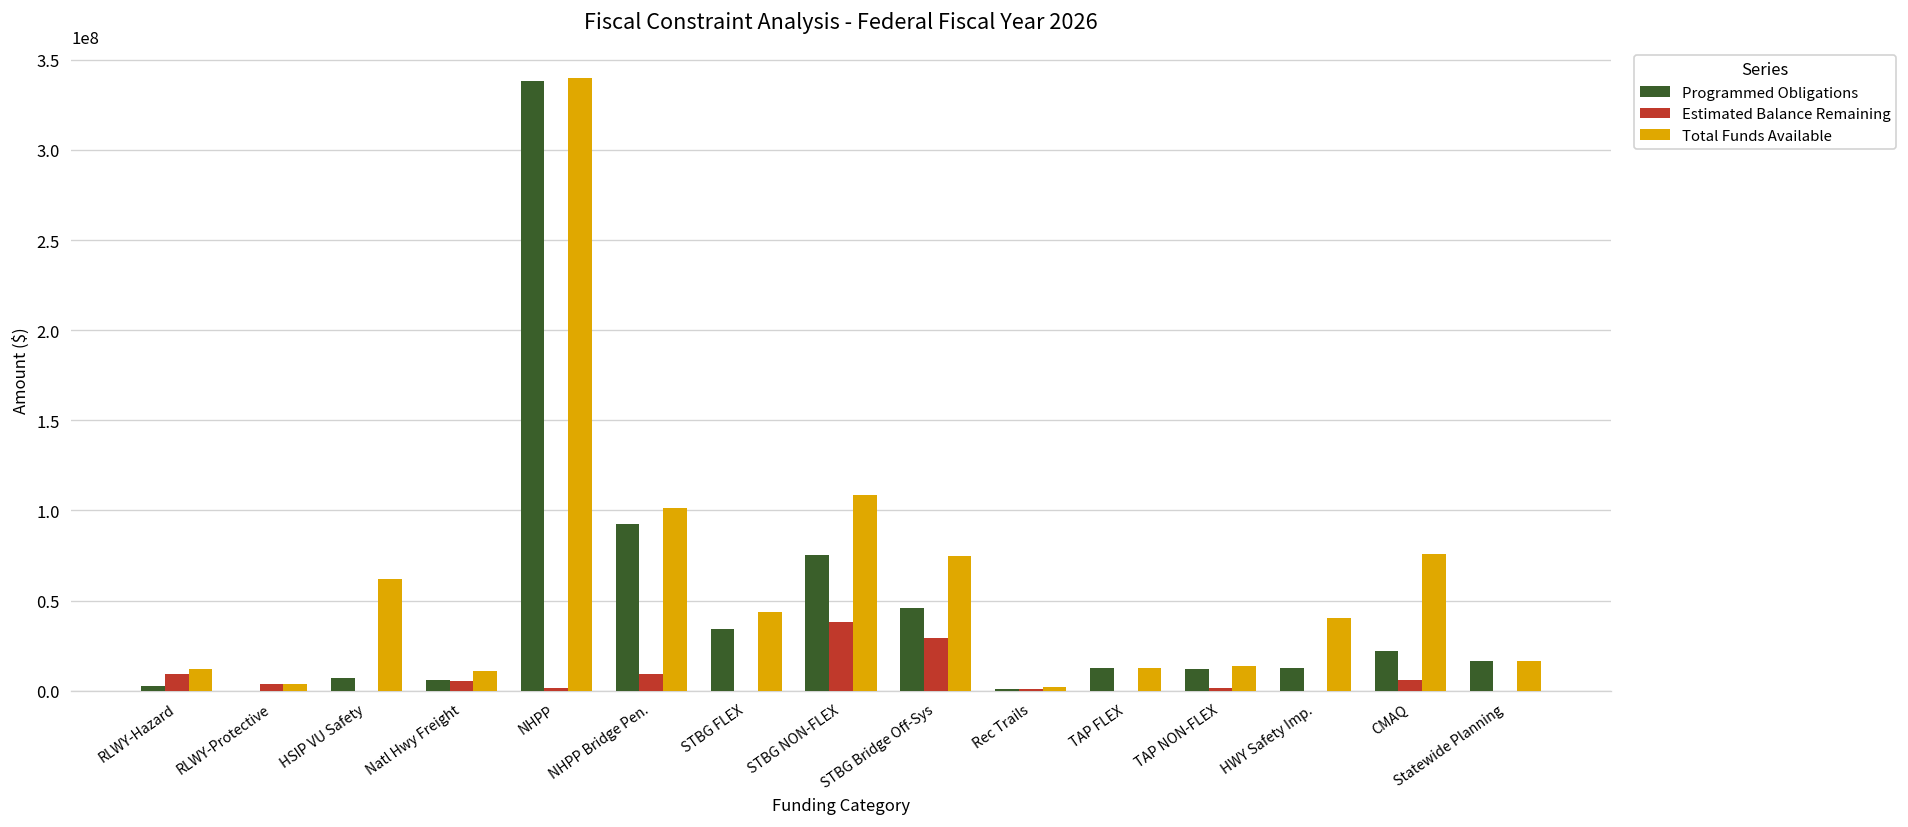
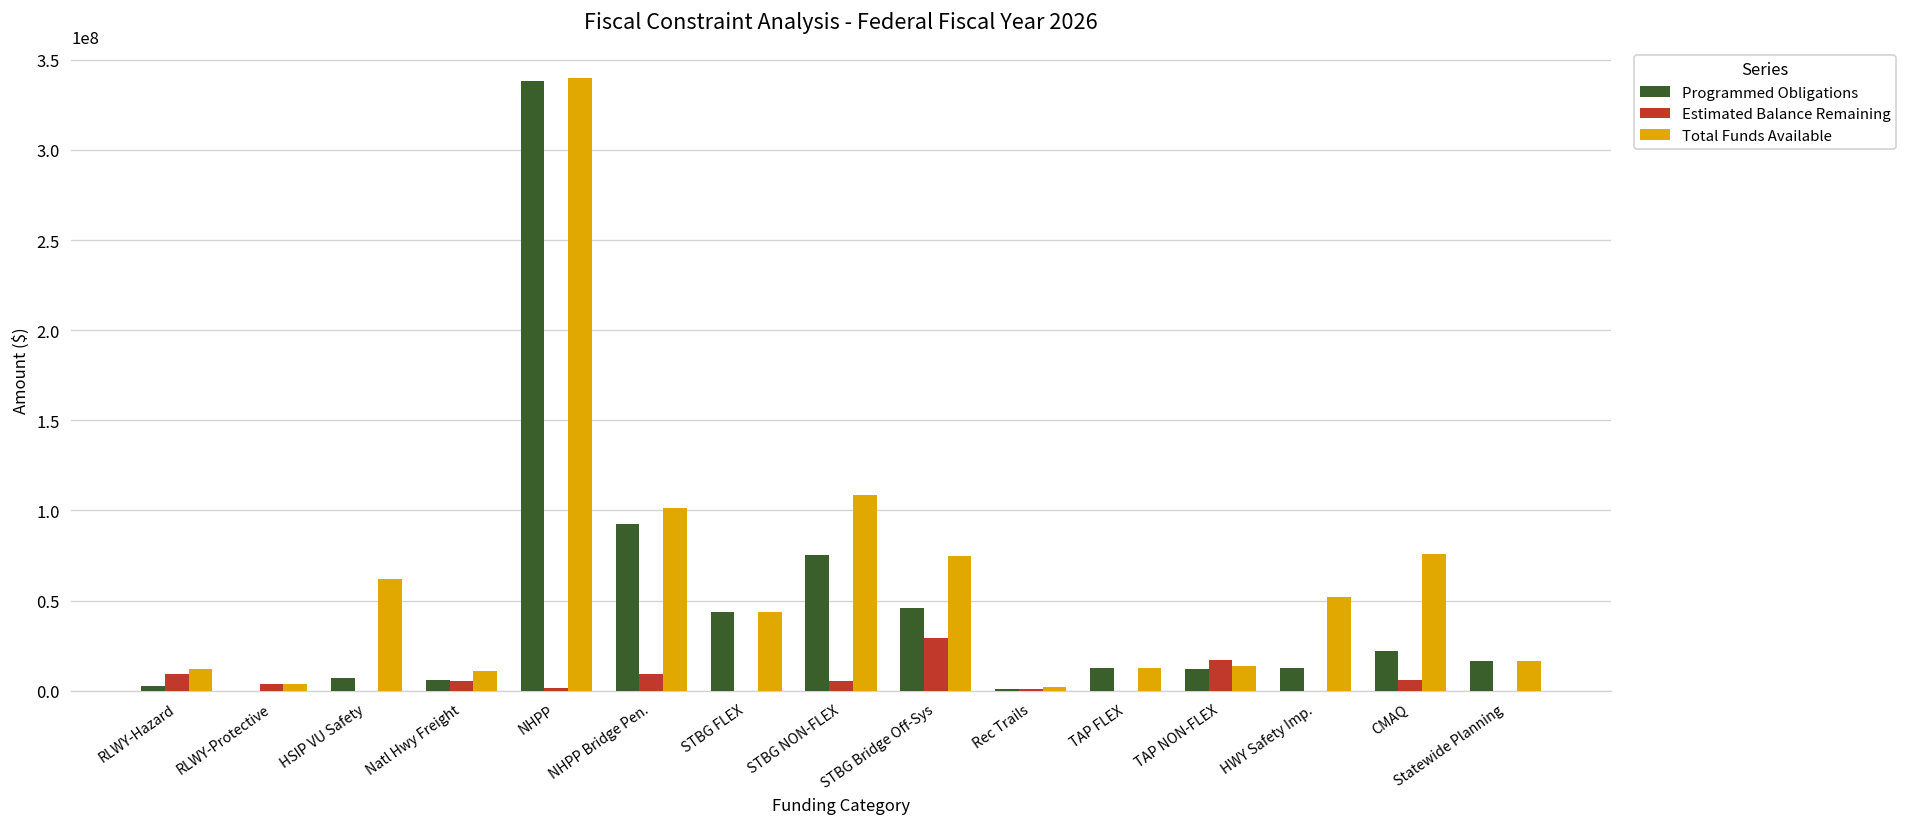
  {
    "Programmed Obligations": {
      "RLWY-Hazard": 3000000,
      "RLWY-Protective": 0,
      "HSIP VU Safety": 7000000,
      "Natl Hwy Freight": 6000000,
      "NHPP": 338000000,
      "NHPP Bridge Pen.": 92000000,
-     "STBG FLEX": 34000000,
+     "STBG FLEX": 44000000,
      "STBG NON-FLEX": 75000000,
      "STBG Bridge Off-Sys": 46000000,
      "TAP FLEX": 13000000,
      "TAP NON-FLEX": 12000000,
      "HWY Safety Imp.": 13000000,
      "CMAQ": 22000000,
      "Statewide Planning": 16000000
    },
    "Estimated Balance Remaining": {
      "RLWY-Hazard": 9000000,
      "RLWY-Protective": 4000000,
      "HSIP VU Safety": 0,
      "Natl Hwy Freight": 5000000,
      "NHPP Bridge Pen.": 9000000,
      "STBG FLEX": 0,
-     "STBG NON-FLEX": 38000000,
+     "STBG NON-FLEX": 5000000,
      "STBG Bridge Off-Sys": 29000000,
      "TAP FLEX": 0,
-     "TAP NON-FLEX": 2000000,
+     "TAP NON-FLEX": 17000000,
      "HWY Safety Imp.": 0,
      "CMAQ": 6000000,
      "Statewide Planning": 0
    },
    "Total Funds Available": {
      "RLWY-Hazard": 12000000,
      "RLWY-Protective": 4000000,
      "HSIP VU Safety": 62000000,
      "Natl Hwy Freight": 11000000,
      "NHPP": 340000000,
      "NHPP Bridge Pen.": 102000000,
      "STBG FLEX": 44000000,
      "STBG NON-FLEX": 109000000,
      "STBG Bridge Off-Sys": 75000000,
      "Rec Trails": 2000000,
      "TAP FLEX": 13000000,
      "TAP NON-FLEX": 14000000,
-     "HWY Safety Imp.": 40000000,
+     "HWY Safety Imp.": 52000000,
      "CMAQ": 76000000,
      "Statewide Planning": 16000000
    }
  }
